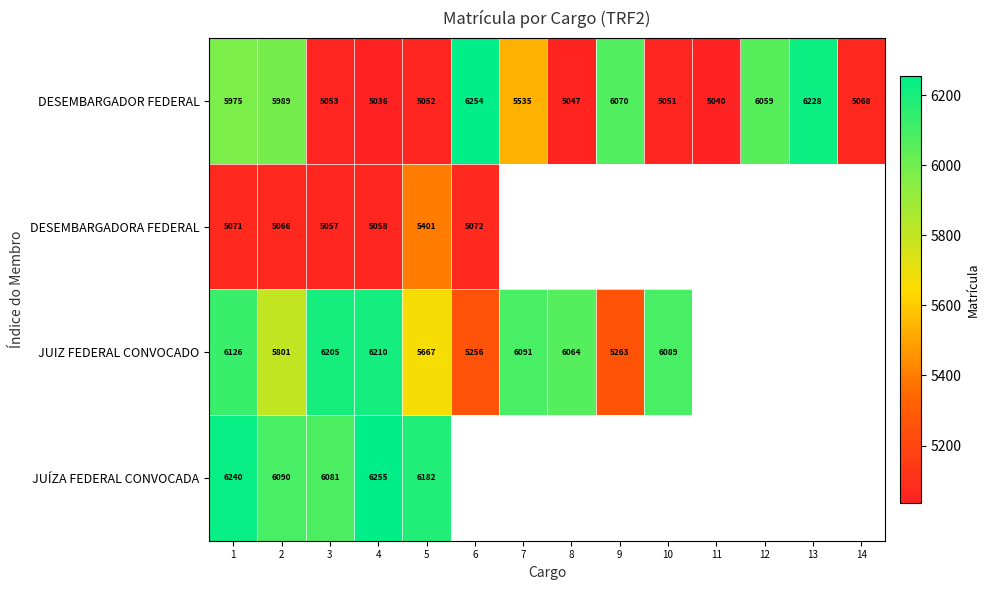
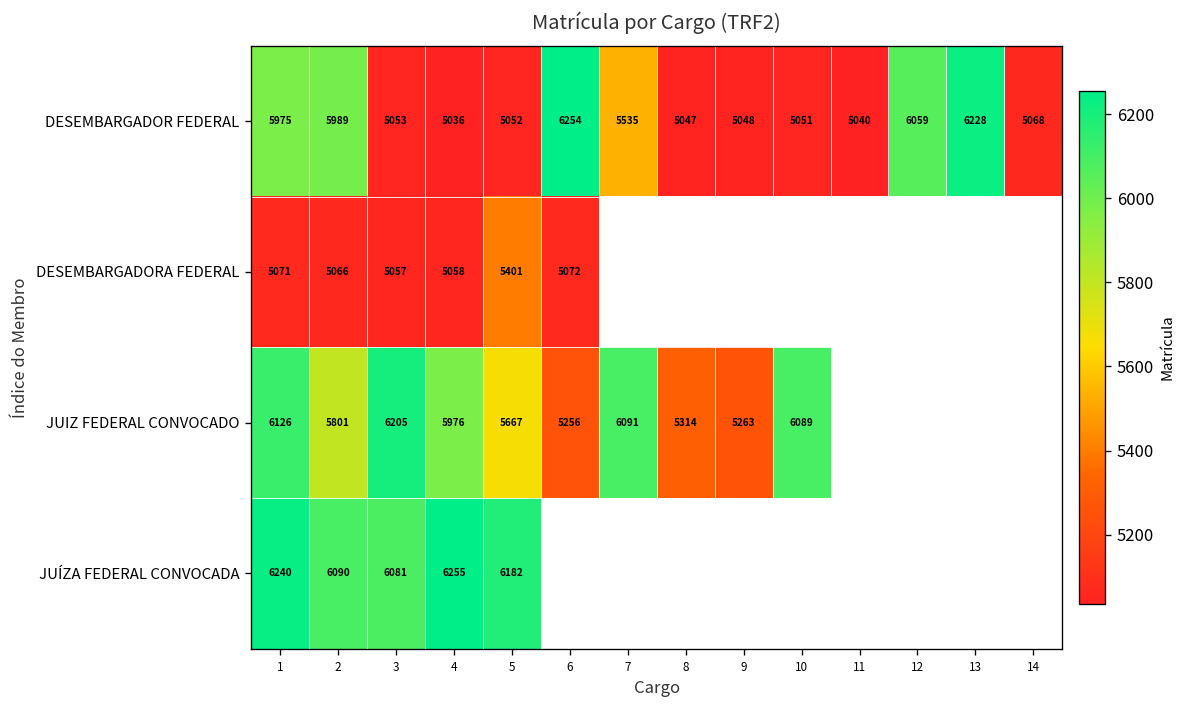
  {
    "DESEMBARGADOR FEDERAL": {
      "1": 5975,
      "2": 5989,
      "3": 5053,
      "4": 5036,
      "5": 5052,
      "6": 6254,
      "7": 5535,
      "8": 5047,
-     "9": 6070,
+     "9": 5048,
      "10": 5051,
      "11": 5040,
      "12": 6059,
      "13": 6228,
      "14": 5068
    },
    "DESEMBARGADORA FEDERAL": {
      "1": 5071,
      "2": 5066,
      "3": 5057,
      "4": 5058,
      "5": 5401,
      "6": 5072
    },
    "JUIZ FEDERAL CONVOCADO": {
      "1": 6126,
      "2": 5801,
      "3": 6205,
-     "4": 6210,
+     "4": 5976,
      "5": 5667,
      "6": 5256,
      "7": 6091,
-     "8": 6064,
+     "8": 5314,
      "9": 5263,
      "10": 6089
    },
    "JUÍZA FEDERAL CONVOCADA": {
      "1": 6240,
      "2": 6090,
      "3": 6081,
      "4": 6255,
      "5": 6182
    }
  }
